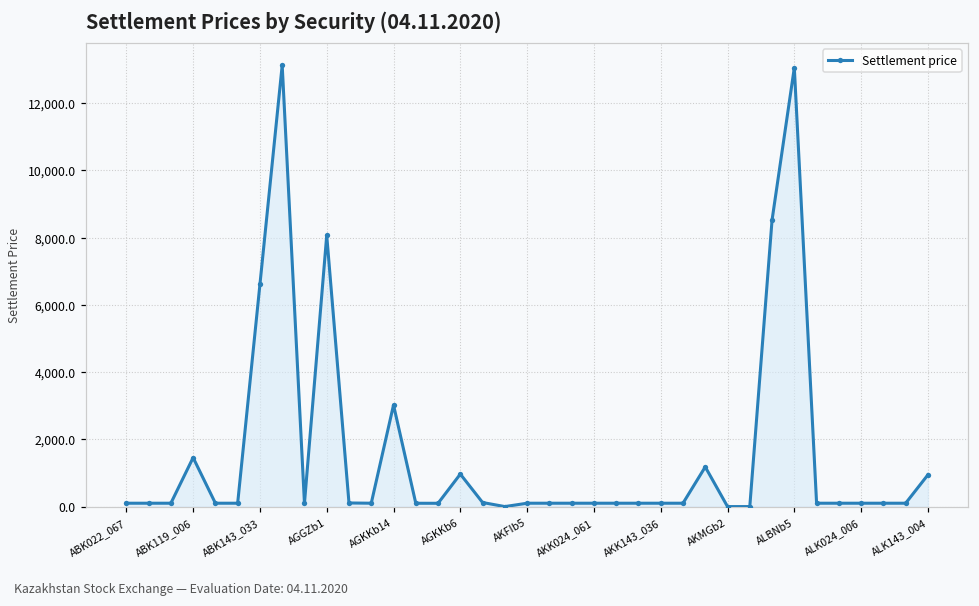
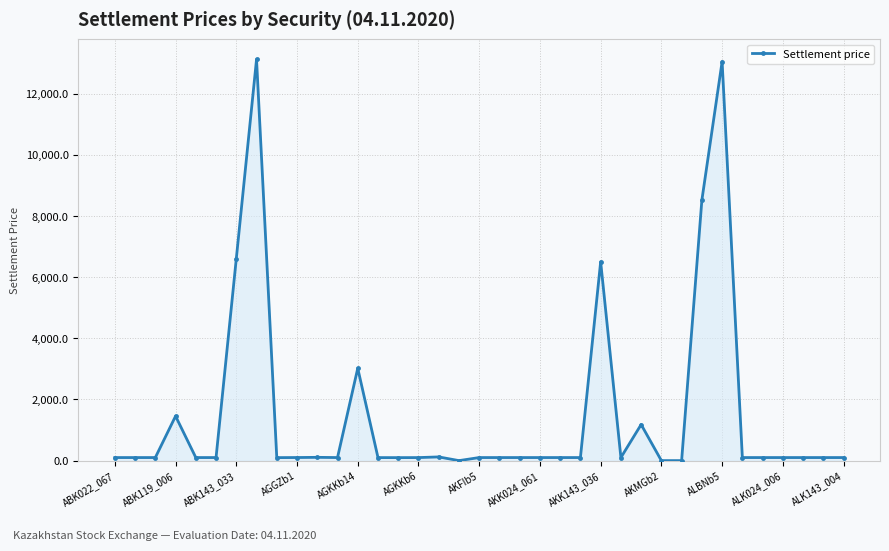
  {
    "ABK022_067": "100",
    "ABK119_006": "1,500",
    "ABK143_033": "6,600",
-   "AGGZb1": "8,100",
+   "AGGZb1": "100",
    "AGKKb14": "3,000",
-   "AGKKb6": "1,000",
+   "AGKKb6": "100",
    "AKFIb5": "100",
    "AKK024_061": "100",
-   "AKK143_036": "100",
+   "AKK143_036": "6,500",
    "AKMGb2": "0",
    "ALBNb5": "13,100",
    "ALK024_006": "100",
-   "ALK143_004": "900"
+   "ALK143_004": "100"
  }
